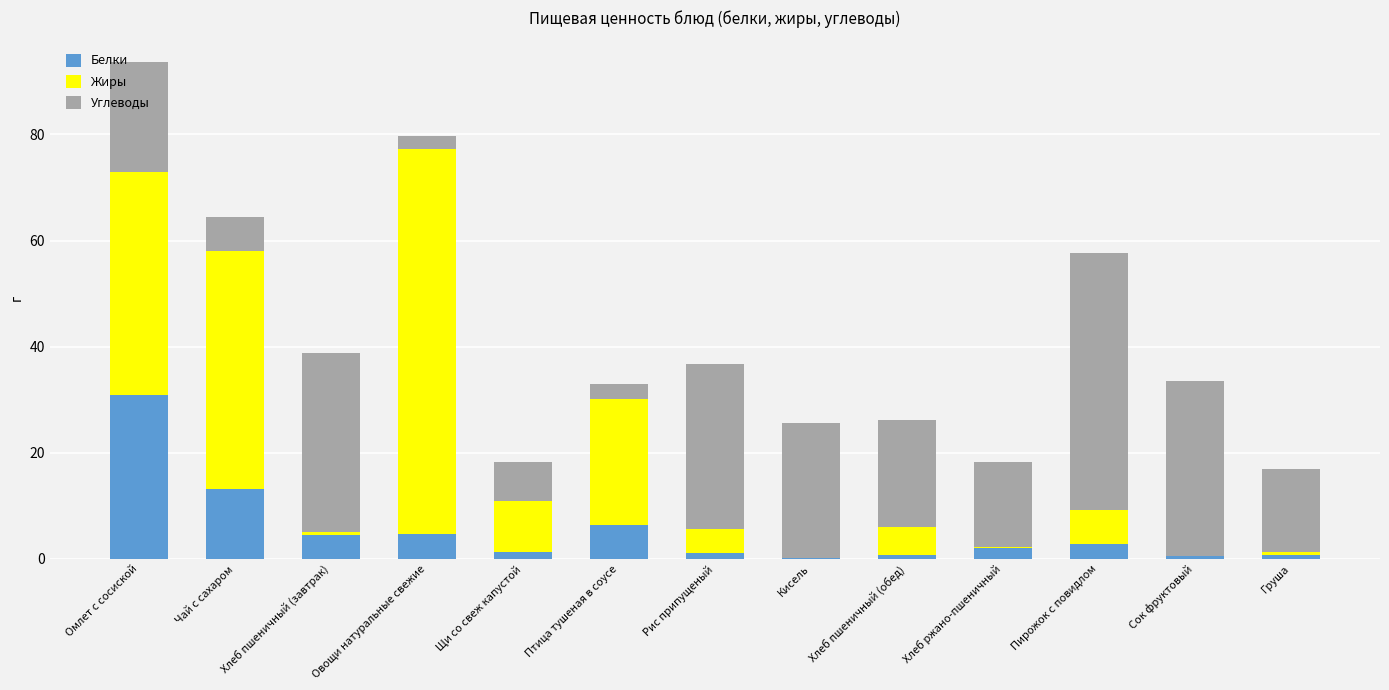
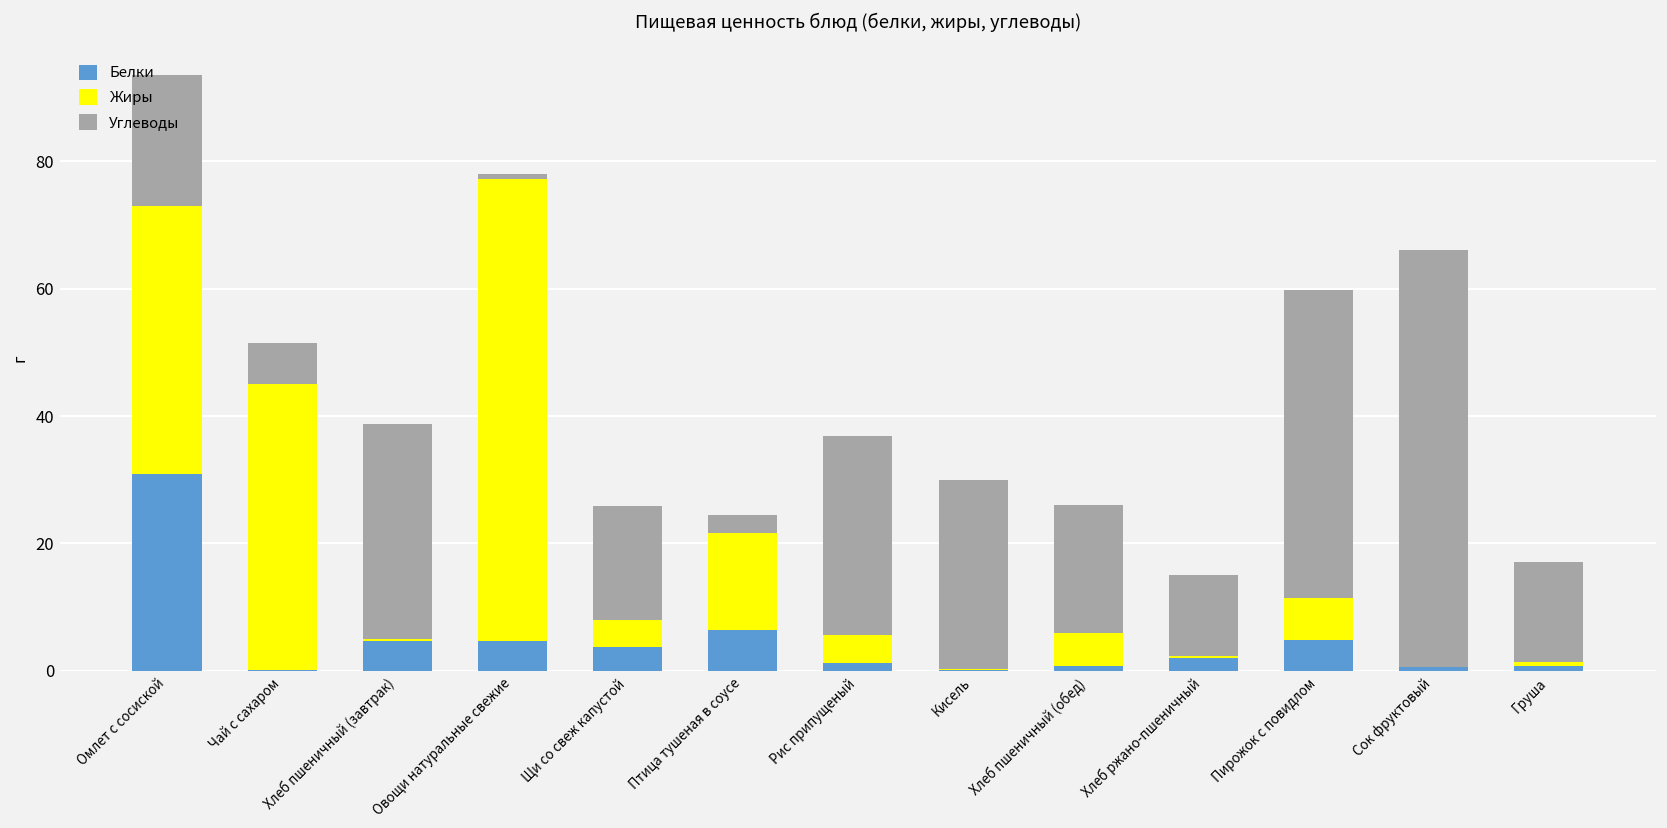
  {
    "Белки": {
      "Омлет с сосиской": 31,
-     "Чай с сахаром": 13,
+     "Чай с сахаром": 0,
      "Хлеб пшеничный (завтрак)": 5,
      "Овощи натуральные свежие": 5,
-     "Щи со свеж капустой": 1,
+     "Щи со свеж капустой": 4,
      "Птица тушеная в соусе": 6,
      "Рис припущеный": 1,
      "Хлеб пшеничный (обед)": 1,
      "Хлеб ржано-пшеничный": 2,
-     "Пирожок с повидлом": 3,
+     "Пирожок с повидлом": 5,
      "Сок фруктовый": 1,
      "Груша": 1
    },
    "Жиры": {
      "Омлет с сосиской": 42,
      "Чай с сахаром": 45,
      "Овощи натуральные свежие": 73,
-     "Щи со свеж капустой": 10,
-     "Птица тушеная в соусе": 24,
+     "Щи со свеж капустой": 4,
+     "Птица тушеная в соусе": 15,
      "Рис припущеный": 4,
      "Хлеб пшеничный (обед)": 5,
      "Пирожок с повидлом": 7,
      "Сок фруктовый": 0,
      "Груша": 1
    },
    "Углеводы": {
      "Омлет с сосиской": 21,
      "Чай с сахаром": 7,
      "Хлеб пшеничный (завтрак)": 34,
-     "Овощи натуральные свежие": 3,
-     "Щи со свеж капустой": 7,
+     "Овощи натуральные свежие": 1,
+     "Щи со свеж капустой": 18,
      "Птица тушеная в соусе": 3,
      "Рис припущеный": 31,
-     "Кисель": 25,
+     "Кисель": 30,
      "Хлеб пшеничный (обед)": 20,
-     "Хлеб ржано-пшеничный": 16,
+     "Хлеб ржано-пшеничный": 13,
      "Пирожок с повидлом": 48,
-     "Сок фруктовый": 33,
+     "Сок фруктовый": 65,
      "Груша": 16
    }
  }
